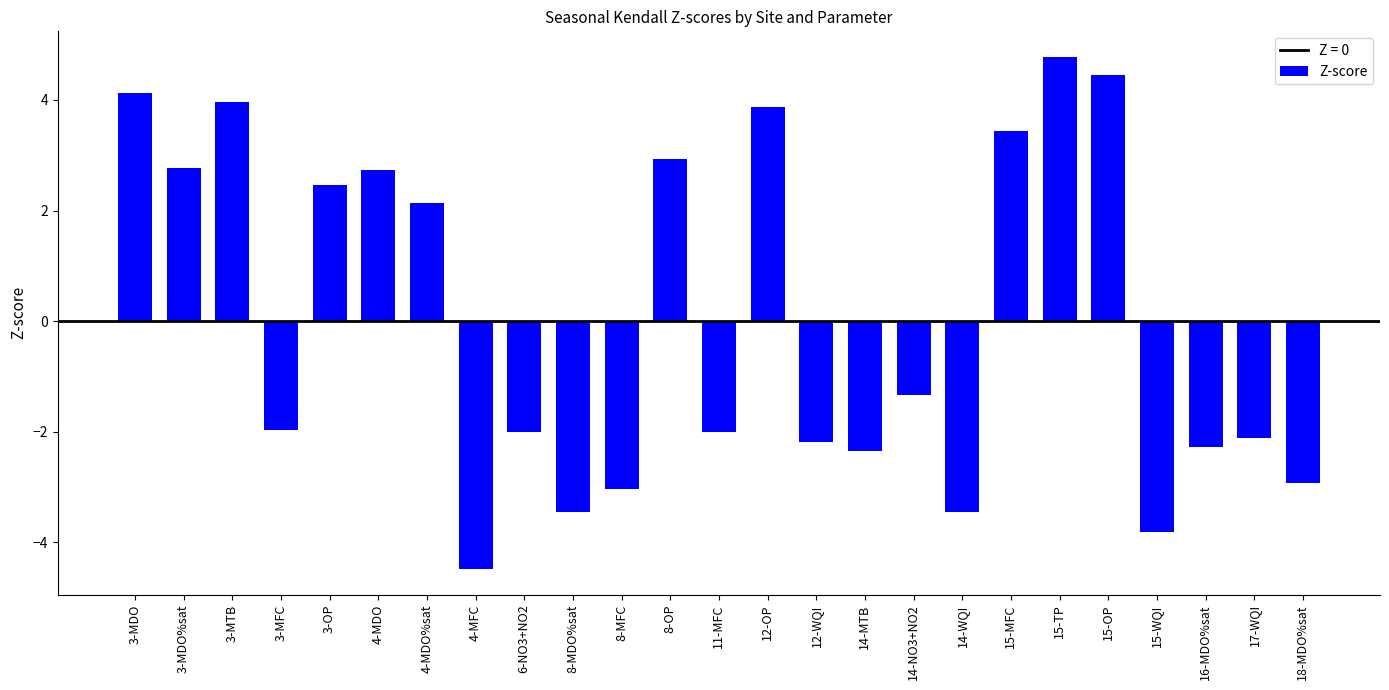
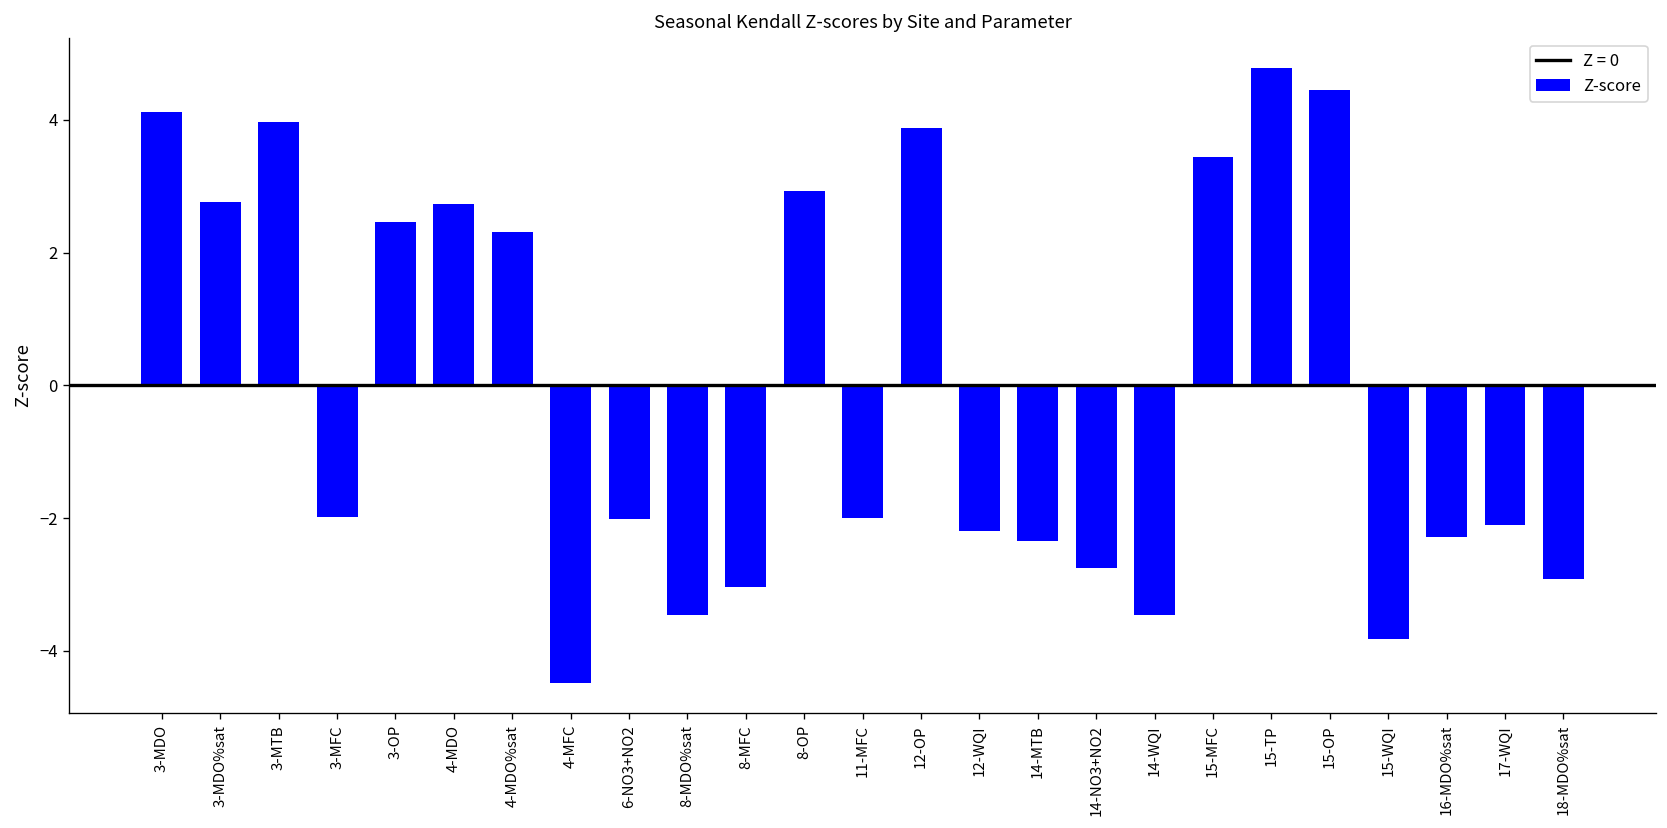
  {
    "3-MDO": 4.1,
    "3-MDO%sat": 2.8,
    "3-MTB": 4.0,
    "3-MFC": -2.0,
    "3-OP": 2.5,
    "4-MDO": 2.7,
-   "4-MDO%sat": 2.1,
+   "4-MDO%sat": 2.3,
    "4-MFC": -4.5,
    "6-NO3+NO2": -2.0,
    "8-MDO%sat": -3.5,
    "8-MFC": -3.0,
    "8-OP": 2.9,
    "11-MFC": -2.0,
    "12-OP": 3.9,
    "12-WQI": -2.2,
    "14-MTB": -2.3,
-   "14-NO3+NO2": -1.3,
+   "14-NO3+NO2": -2.8,
    "14-WQI": -3.5,
    "15-MFC": 3.4,
    "15-TP": 4.8,
    "15-OP": 4.5,
    "15-WQI": -3.8,
    "16-MDO%sat": -2.3,
    "17-WQI": -2.1,
    "18-MDO%sat": -2.9
  }
